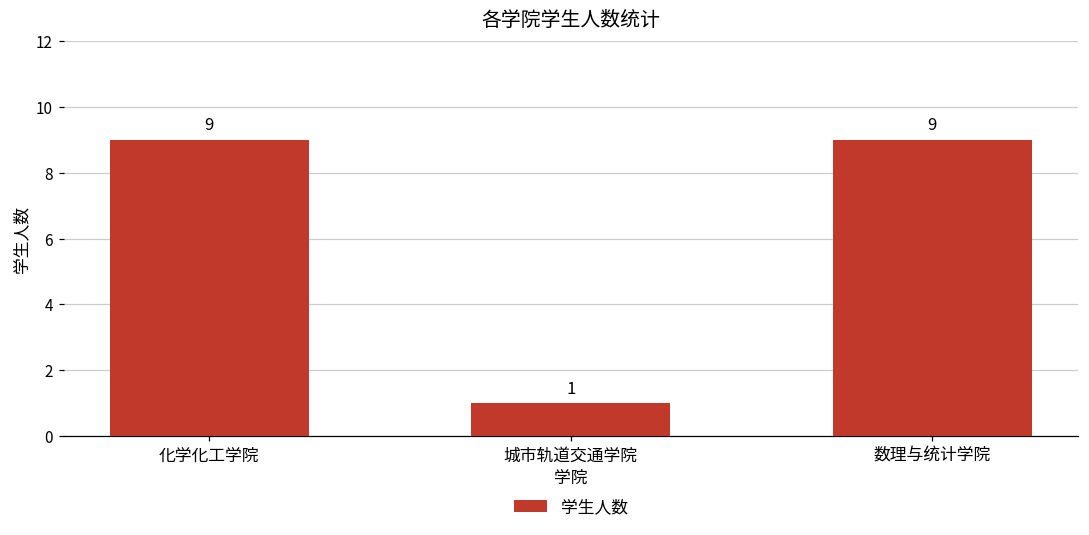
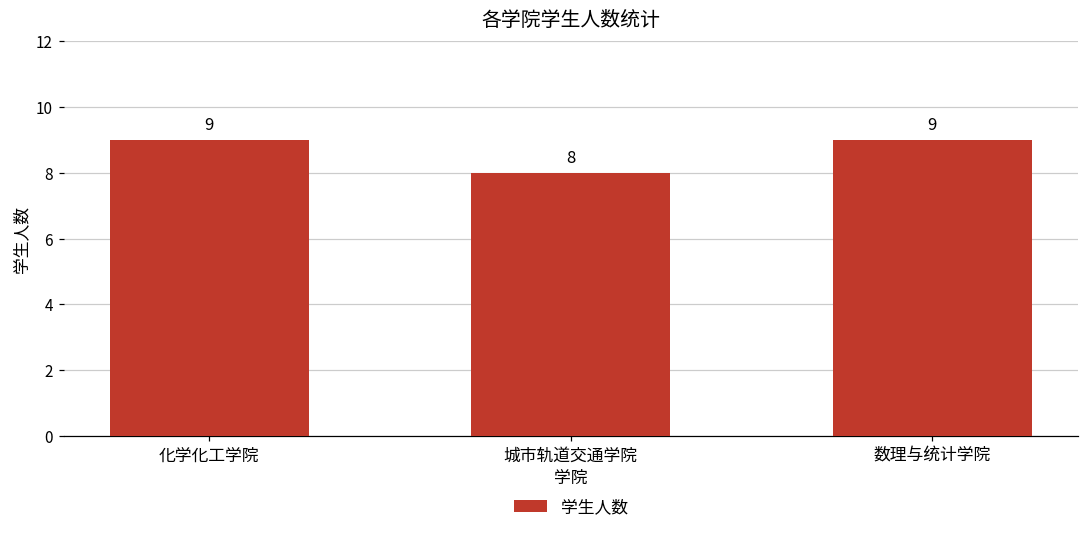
  {
    "化学化工学院": 9,
-   "城市轨道交通学院": 1,
+   "城市轨道交通学院": 8,
    "数理与统计学院": 9
  }
